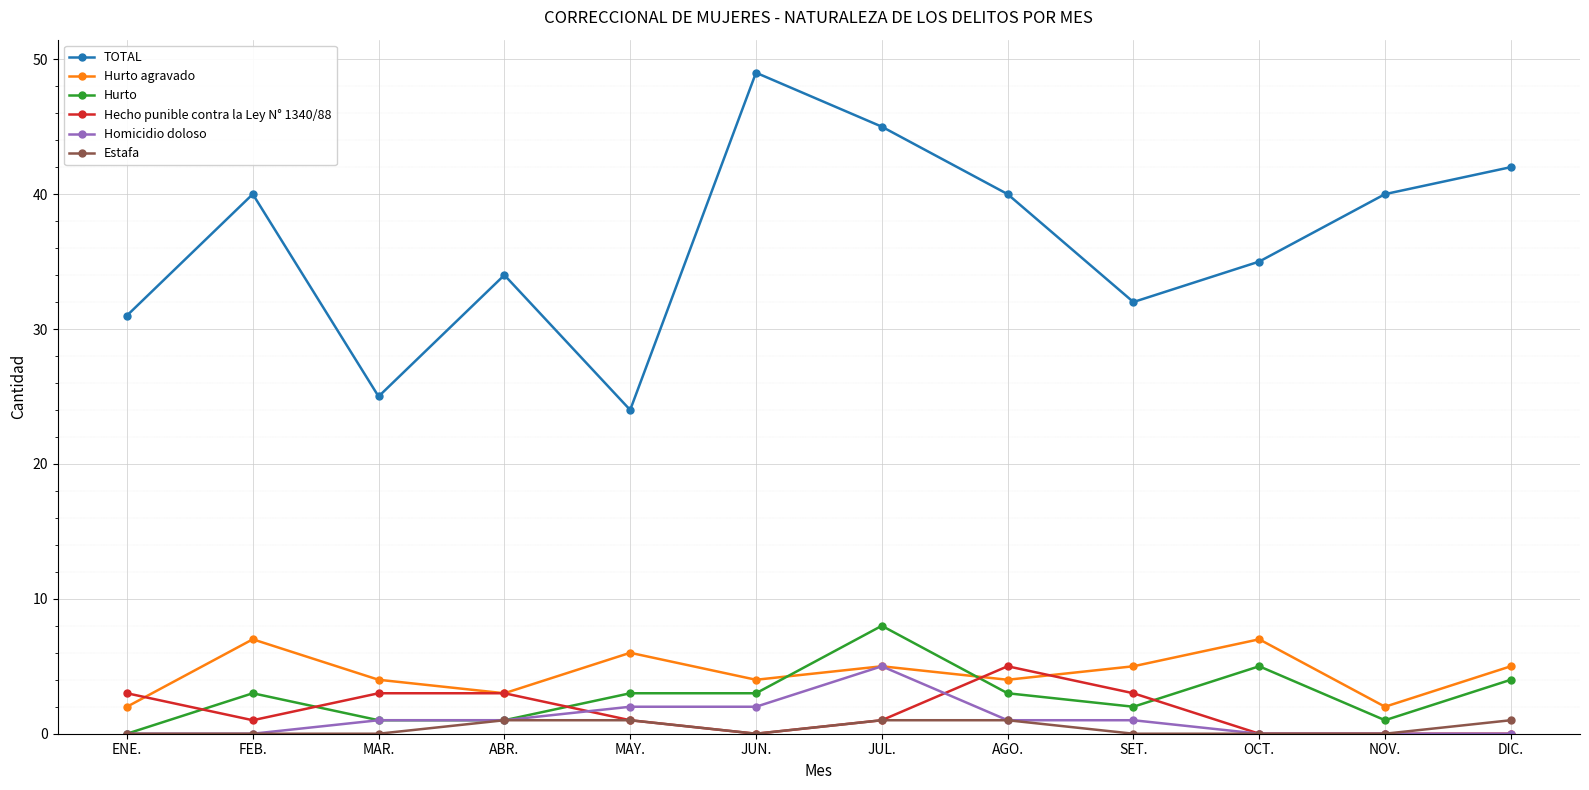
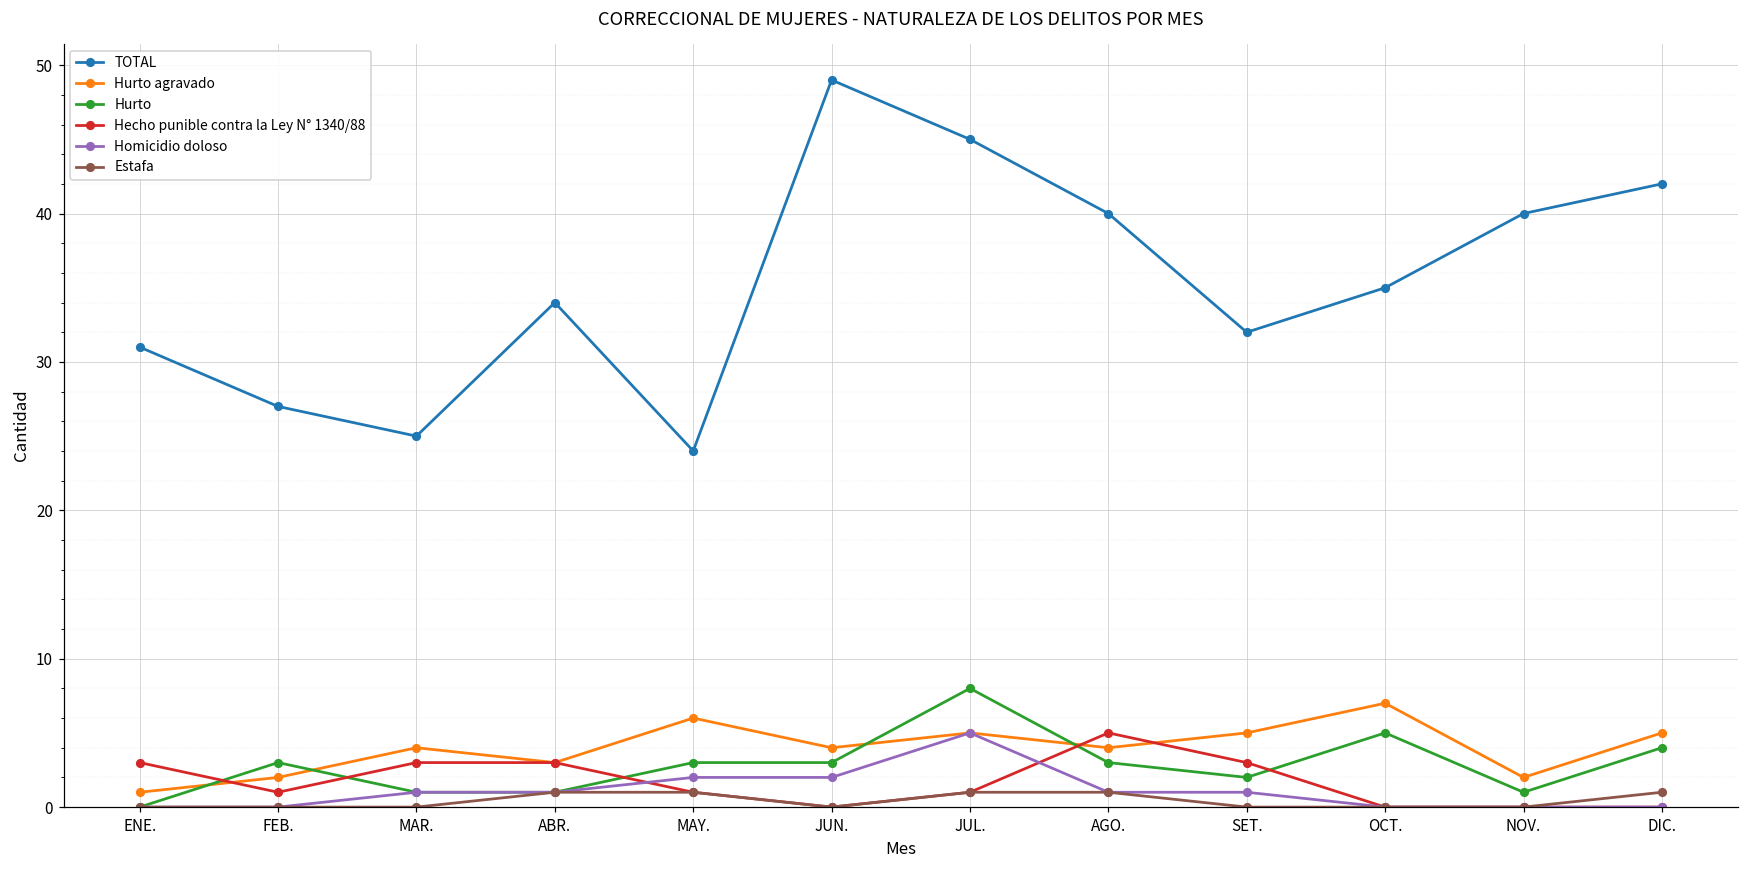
  {
    "TOTAL": {
      "ENE.": 31,
-     "FEB.": 40,
+     "FEB.": 27,
      "MAR.": 25,
      "ABR.": 34,
      "MAY.": 24,
      "JUN.": 49,
      "JUL.": 45,
      "AGO.": 40,
      "SET.": 32,
      "OCT.": 35,
      "NOV.": 40,
      "DIC.": 42
    },
    "Hurto agravado": {
-     "ENE.": 2,
-     "FEB.": 7,
+     "ENE.": 1,
+     "FEB.": 2,
      "MAR.": 4,
      "MAY.": 6,
      "JUN.": 4,
      "AGO.": 4,
      "SET.": 5,
      "OCT.": 7,
      "NOV.": 2,
      "DIC.": 5
    },
    "Hurto": {
      "FEB.": 3,
      "MAY.": 3,
      "JUN.": 3,
      "JUL.": 8,
      "AGO.": 3,
      "SET.": 2,
      "OCT.": 5,
      "NOV.": 1,
      "DIC.": 4
    },
    "Hecho punible contra la Ley N° 1340/88": {
      "ENE.": 3,
      "FEB.": 1,
      "MAR.": 3,
      "AGO.": 5,
      "SET.": 3
    },
    "Homicidio doloso": {
      "MAY.": 2,
      "JUN.": 2,
      "SET.": 1
    },
    "Estafa": {
      "MAR.": 0,
      "SET.": 0,
      "DIC.": 1
    }
  }
